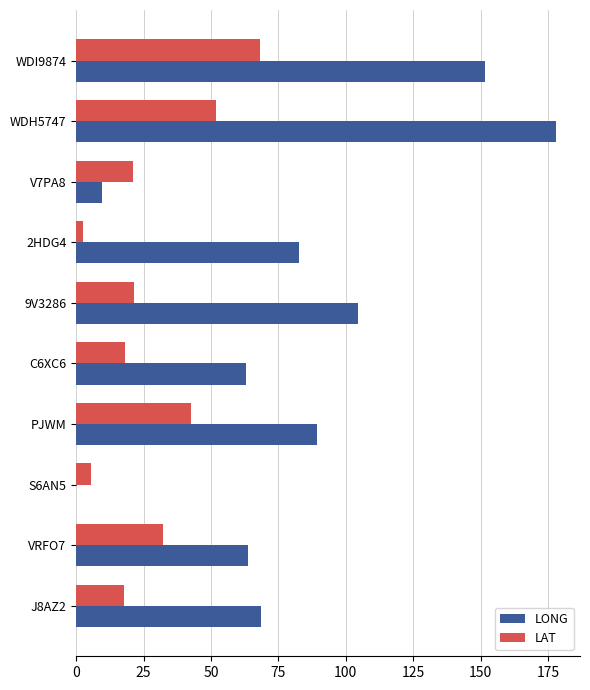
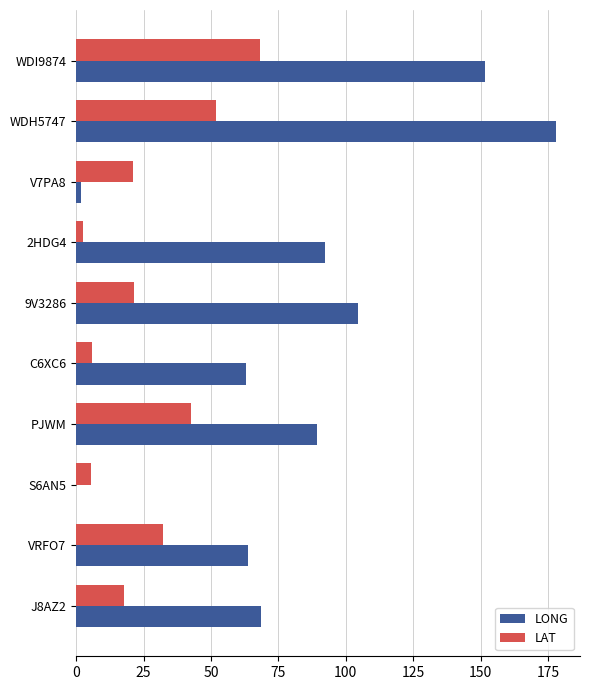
  {
    "LONG": {
      "WDI9874": 152,
      "WDH5747": 178,
-     "V7PA8": 10,
-     "2HDG4": 83,
+     "V7PA8": 2,
+     "2HDG4": 92,
      "9V3286": 105,
      "C6XC6": 63,
      "PJWM": 89,
      "S6AN5": 0,
      "VRFO7": 64,
      "J8AZ2": 69
    },
    "LAT": {
      "WDI9874": 68,
      "WDH5747": 52,
      "V7PA8": 21,
      "2HDG4": 3,
      "9V3286": 21,
-     "C6XC6": 18,
+     "C6XC6": 6,
      "PJWM": 43,
      "S6AN5": 6,
      "VRFO7": 32,
      "J8AZ2": 18
    }
  }
